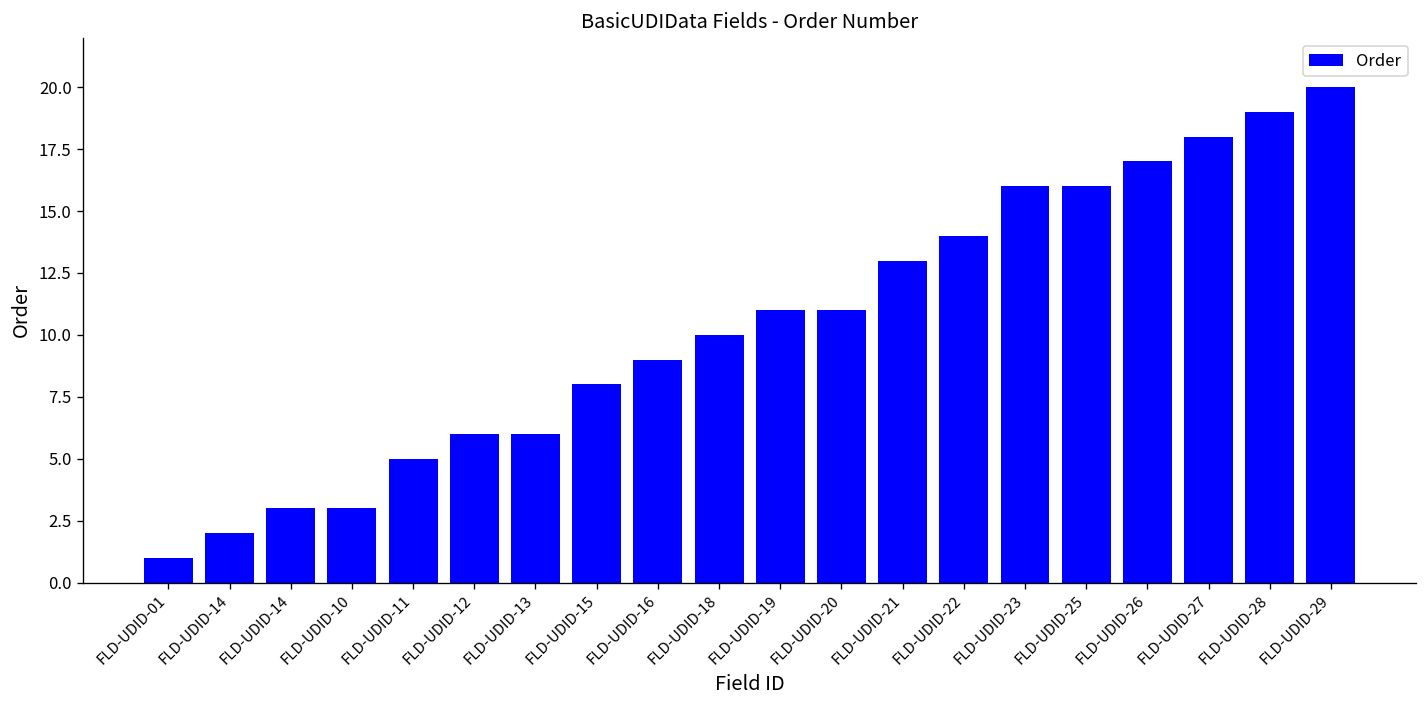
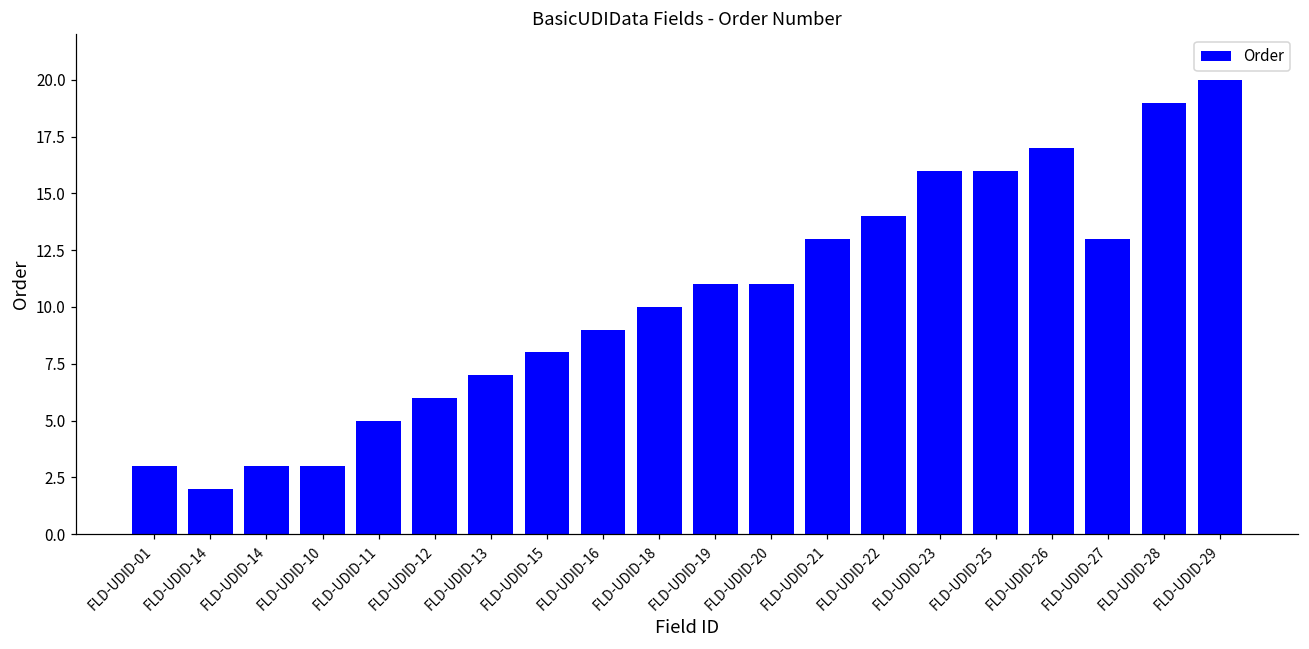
  {
-   "FLD-UDID-01": 1,
+   "FLD-UDID-01": 3,
    "FLD-UDID-10": 3,
    "FLD-UDID-11": 5,
    "FLD-UDID-12": 6,
-   "FLD-UDID-13": 6,
+   "FLD-UDID-13": 7,
    "FLD-UDID-15": 8,
    "FLD-UDID-16": 9,
    "FLD-UDID-18": 10,
    "FLD-UDID-19": 11,
    "FLD-UDID-20": 11,
    "FLD-UDID-21": 13,
    "FLD-UDID-22": 14,
    "FLD-UDID-23": 16,
    "FLD-UDID-25": 16,
    "FLD-UDID-26": 17,
-   "FLD-UDID-27": 18,
+   "FLD-UDID-27": 13,
    "FLD-UDID-28": 19,
    "FLD-UDID-29": 20
  }
